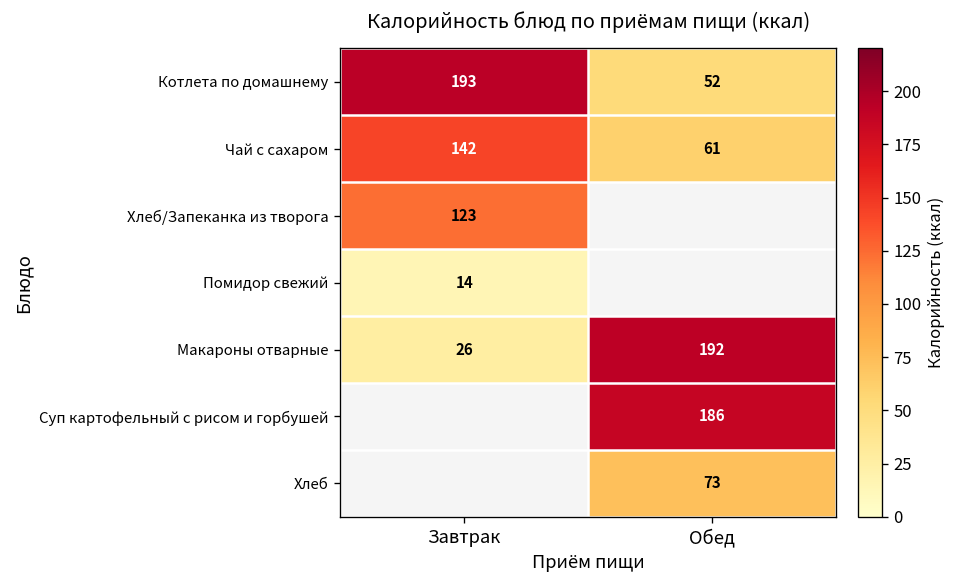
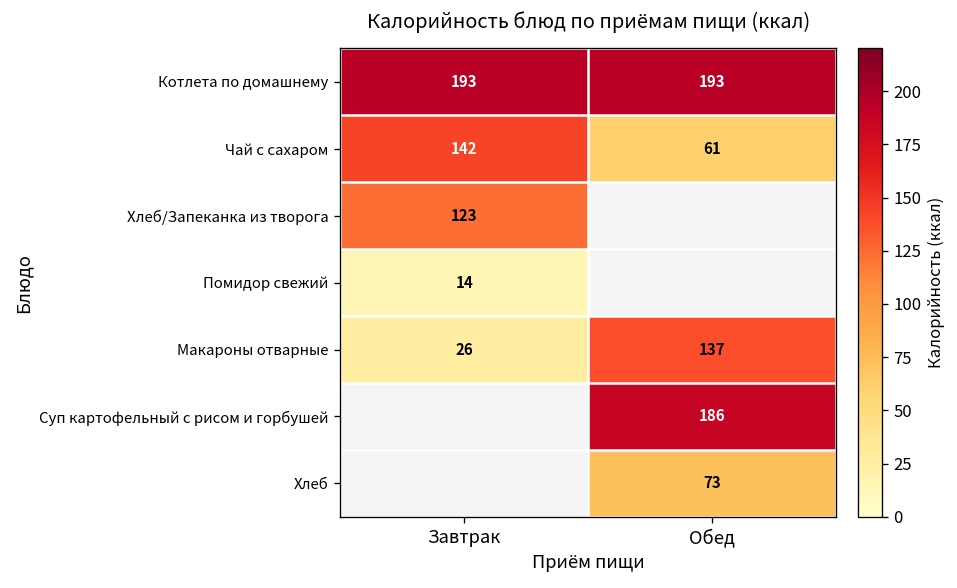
  {
    "Котлета по домашнему": {
      "Завтрак": 193,
-     "Обед": 52
+     "Обед": 193
    },
    "Чай с сахаром": {
      "Завтрак": 142,
      "Обед": 61
    },
    "Хлеб/Запеканка из творога": {
      "Завтрак": 123
    },
    "Помидор свежий": {
      "Завтрак": 14
    },
    "Макароны отварные": {
      "Завтрак": 26,
-     "Обед": 192
+     "Обед": 137
    },
    "Суп картофельный с рисом и горбушей": {
      "Обед": 186
    },
    "Хлеб": {
      "Обед": 73
    }
  }
